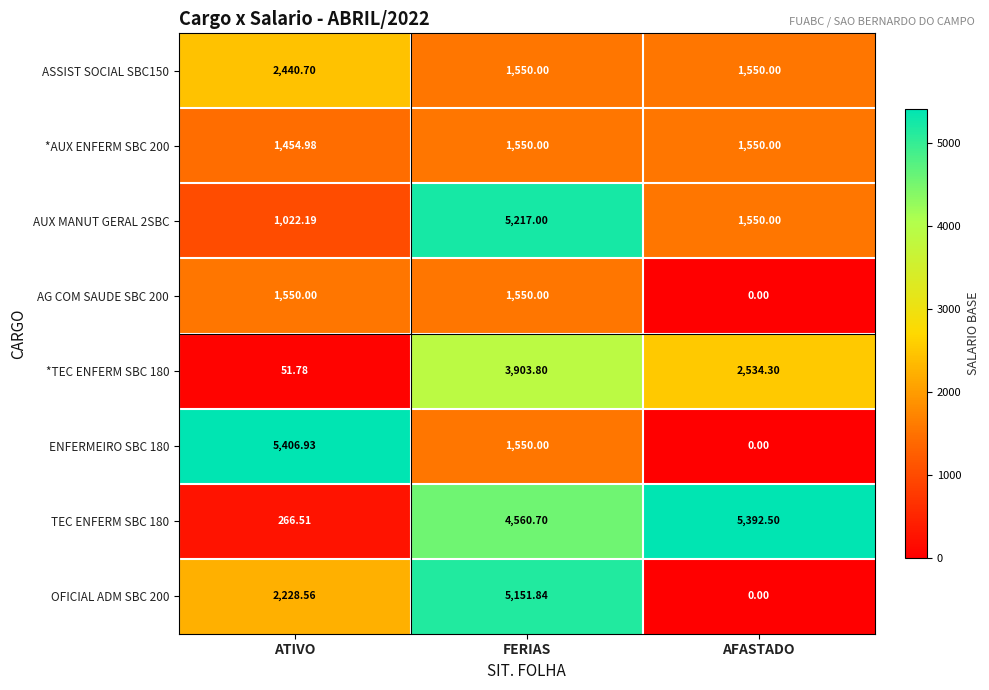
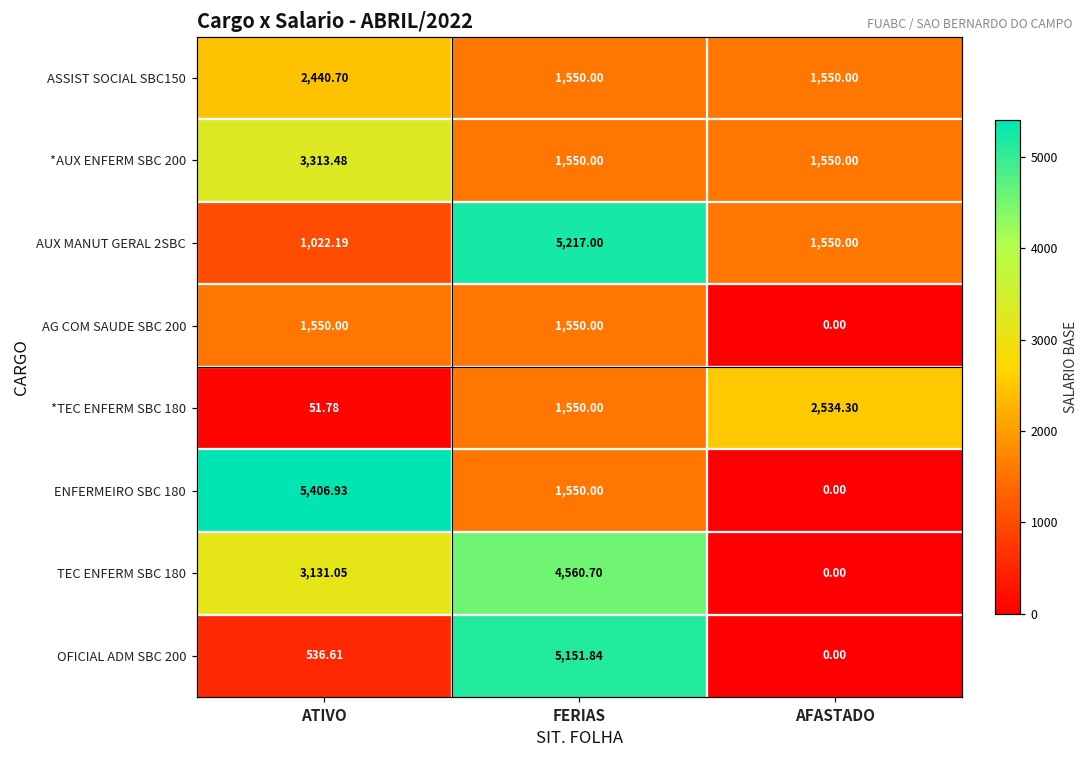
  {
    "ASSIST SOCIAL SBC150": {
      "ATIVO": "2,440.70",
      "FERIAS": "1,550.00",
      "AFASTADO": "1,550.00"
    },
    "*AUX ENFERM SBC 200": {
-     "ATIVO": "1,454.98",
+     "ATIVO": "3,313.48",
      "FERIAS": "1,550.00",
      "AFASTADO": "1,550.00"
    },
    "AUX MANUT GERAL 2SBC": {
      "ATIVO": "1,022.19",
      "FERIAS": "5,217.00",
      "AFASTADO": "1,550.00"
    },
    "AG COM SAUDE SBC 200": {
      "ATIVO": "1,550.00",
      "FERIAS": "1,550.00",
      "AFASTADO": "0.00"
    },
    "*TEC ENFERM SBC 180": {
      "ATIVO": "51.78",
-     "FERIAS": "3,903.80",
+     "FERIAS": "1,550.00",
      "AFASTADO": "2,534.30"
    },
    "ENFERMEIRO SBC 180": {
      "ATIVO": "5,406.93",
      "FERIAS": "1,550.00",
      "AFASTADO": "0.00"
    },
    "TEC ENFERM SBC 180": {
-     "ATIVO": "266.51",
+     "ATIVO": "3,131.05",
      "FERIAS": "4,560.70",
-     "AFASTADO": "5,392.50"
+     "AFASTADO": "0.00"
    },
    "OFICIAL ADM SBC 200": {
-     "ATIVO": "2,228.56",
+     "ATIVO": "536.61",
      "FERIAS": "5,151.84",
      "AFASTADO": "0.00"
    }
  }
